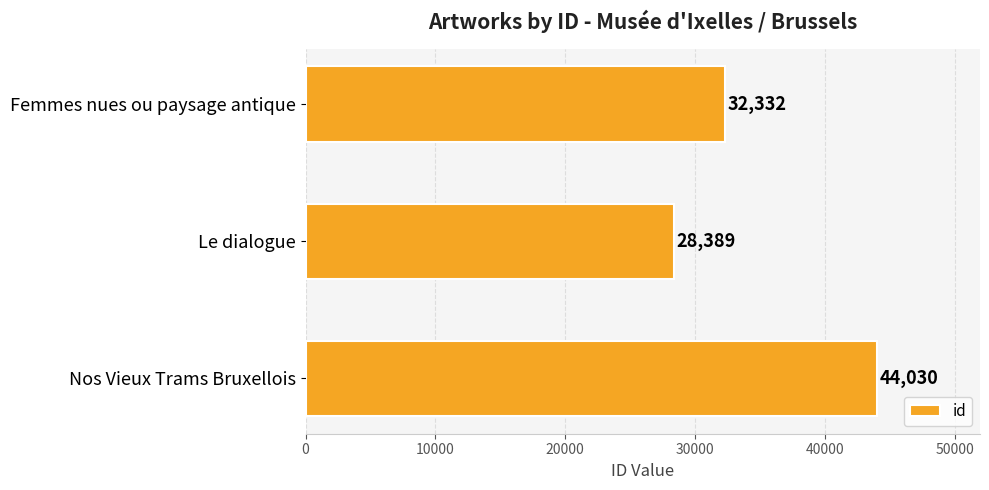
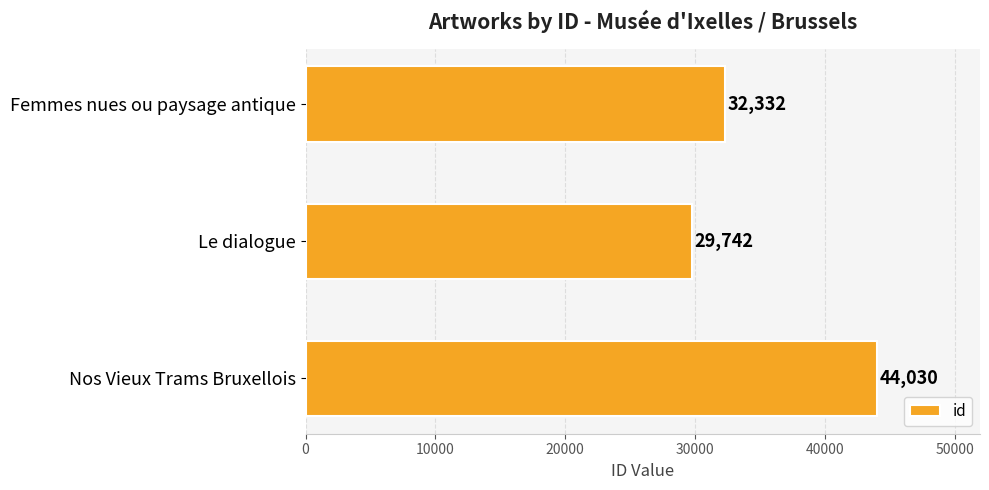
  {
    "Femmes nues ou paysage antique": "32,332",
-   "Le dialogue": "28,389",
+   "Le dialogue": "29,742",
    "Nos Vieux Trams Bruxellois": "44,030"
  }
